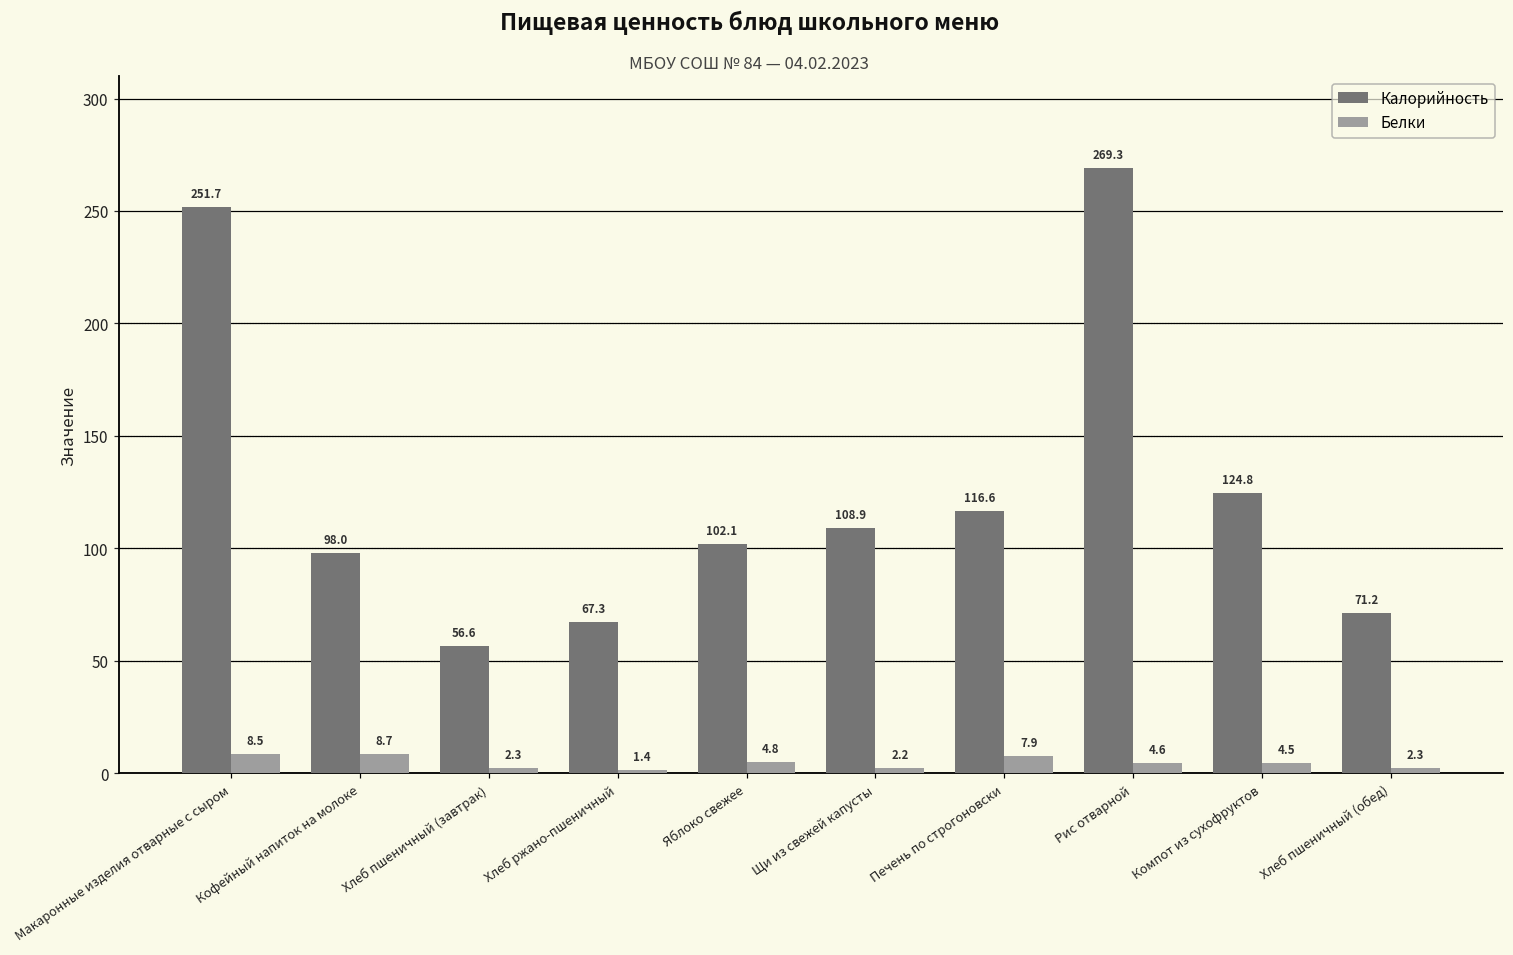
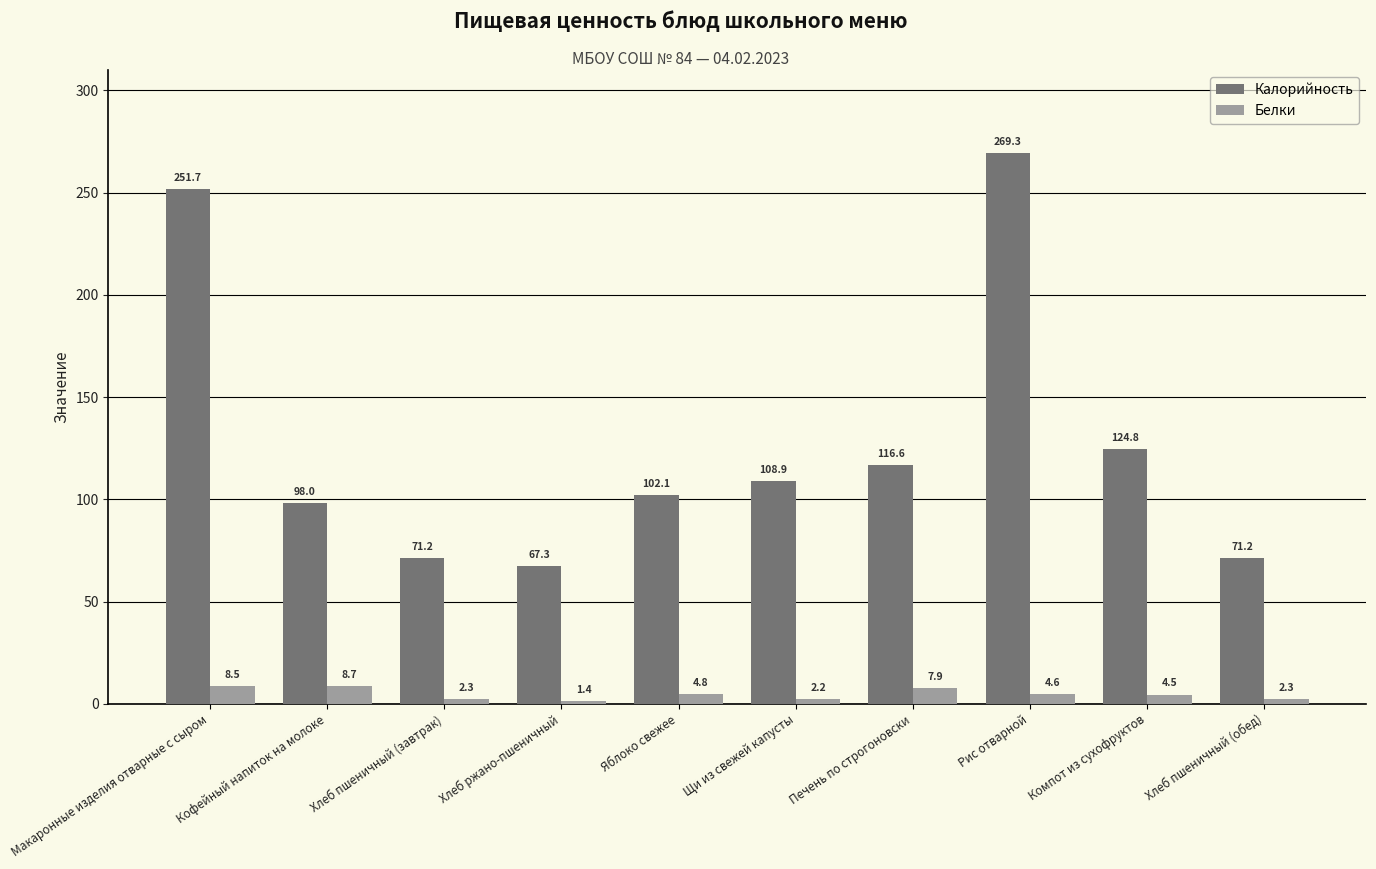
  {
    "Калорийность": {
      "Макаронные изделия отварные с сыром": 251.7,
      "Кофейный напиток на молоке": 98.0,
-     "Хлеб пшеничный (завтрак)": 56.6,
+     "Хлеб пшеничный (завтрак)": 71.2,
      "Хлеб ржано-пшеничный": 67.3,
      "Яблоко свежее": 102.1,
      "Щи из свежей капусты": 108.9,
      "Печень по строгоновски": 116.6,
      "Рис отварной": 269.3,
      "Компот из сухофруктов": 124.8,
      "Хлеб пшеничный (обед)": 71.2
    },
    "Белки": {
      "Макаронные изделия отварные с сыром": 8.5,
      "Кофейный напиток на молоке": 8.7,
      "Хлеб пшеничный (завтрак)": 2.3,
      "Хлеб ржано-пшеничный": 1.4,
      "Яблоко свежее": 4.8,
      "Щи из свежей капусты": 2.2,
      "Печень по строгоновски": 7.9,
      "Рис отварной": 4.6,
      "Компот из сухофруктов": 4.5,
      "Хлеб пшеничный (обед)": 2.3
    }
  }
